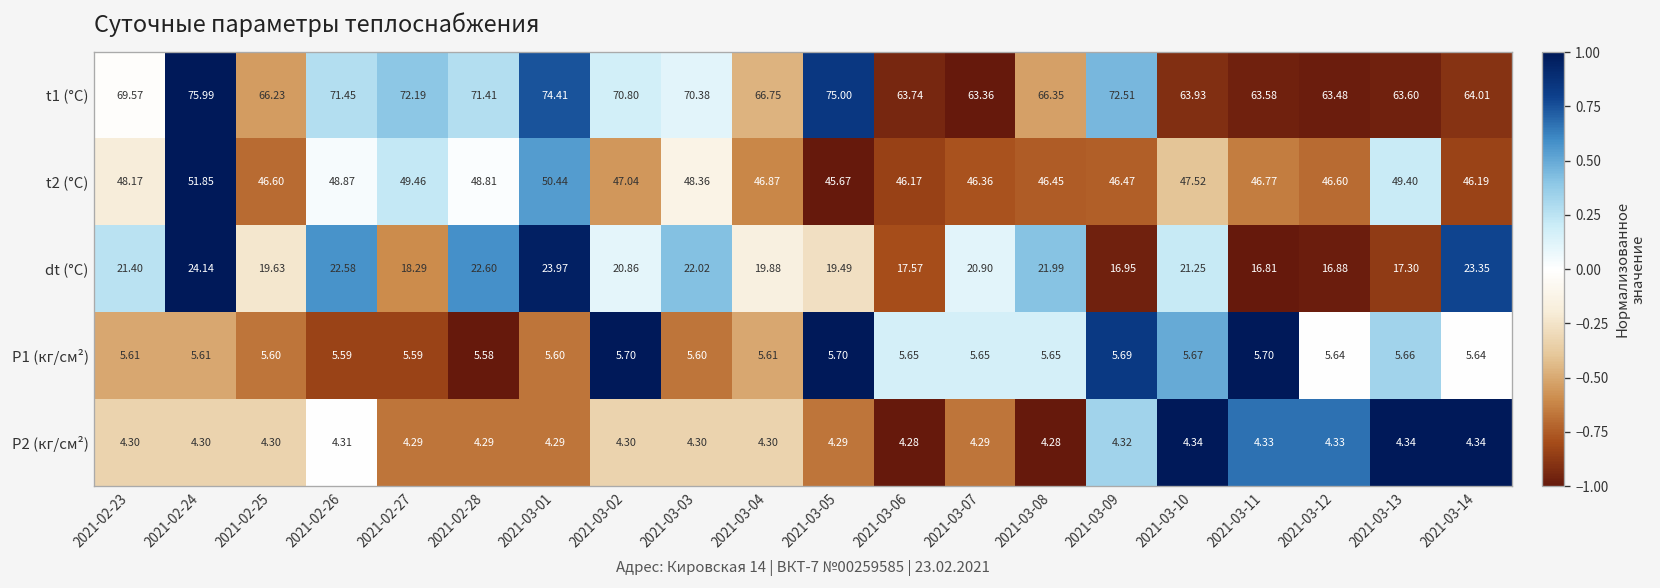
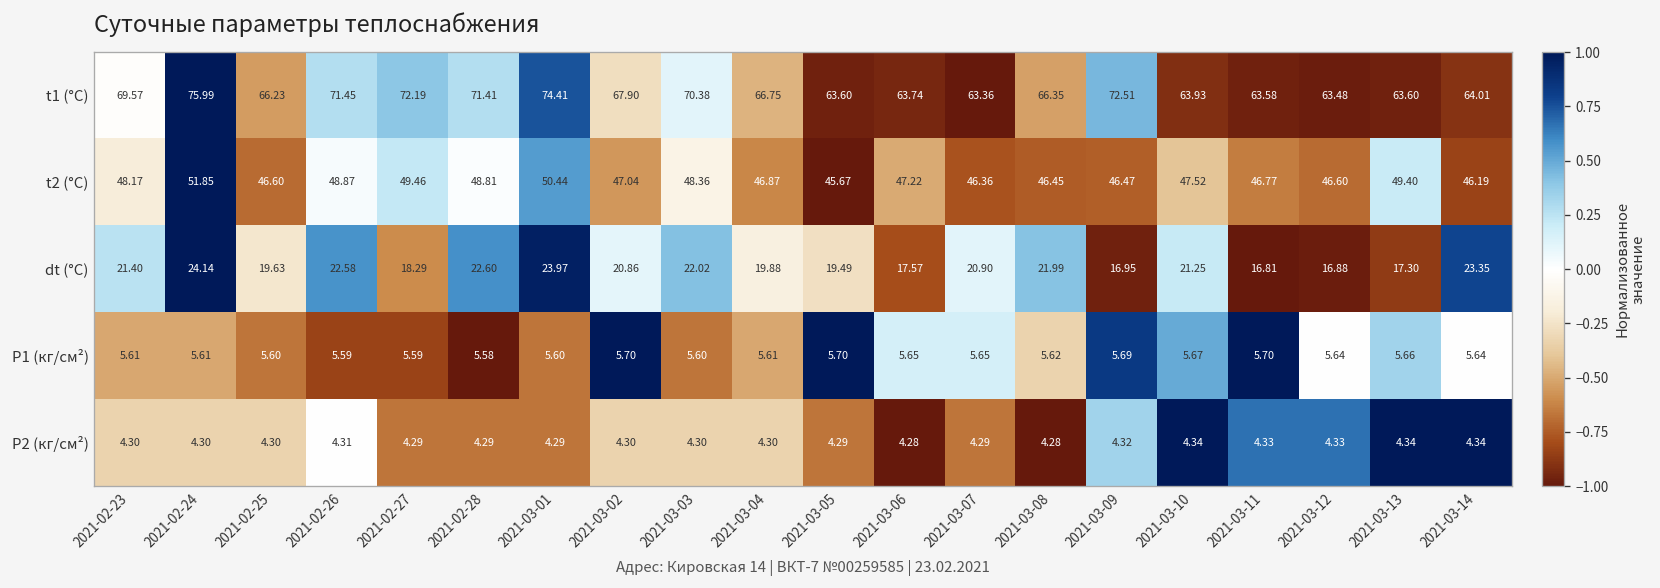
  {
    "t1 (°C)": {
      "2021-02-23": 69.57,
      "2021-02-24": 75.99,
      "2021-02-25": 66.23,
      "2021-02-26": 71.45,
      "2021-02-27": 72.19,
      "2021-02-28": 71.41,
      "2021-03-01": 74.41,
-     "2021-03-02": 70.80,
+     "2021-03-02": 67.90,
      "2021-03-03": 70.38,
      "2021-03-04": 66.75,
-     "2021-03-05": 75.00,
+     "2021-03-05": 63.60,
      "2021-03-06": 63.74,
      "2021-03-07": 63.36,
      "2021-03-08": 66.35,
      "2021-03-09": 72.51,
      "2021-03-10": 63.93,
      "2021-03-11": 63.58,
      "2021-03-12": 63.48,
      "2021-03-13": 63.60,
      "2021-03-14": 64.01
    },
    "t2 (°C)": {
      "2021-02-23": 48.17,
      "2021-02-24": 51.85,
      "2021-02-25": 46.60,
      "2021-02-26": 48.87,
      "2021-02-27": 49.46,
      "2021-02-28": 48.81,
      "2021-03-01": 50.44,
      "2021-03-02": 47.04,
      "2021-03-03": 48.36,
      "2021-03-04": 46.87,
      "2021-03-05": 45.67,
-     "2021-03-06": 46.17,
+     "2021-03-06": 47.22,
      "2021-03-07": 46.36,
      "2021-03-08": 46.45,
      "2021-03-09": 46.47,
      "2021-03-10": 47.52,
      "2021-03-11": 46.77,
      "2021-03-12": 46.60,
      "2021-03-13": 49.40,
      "2021-03-14": 46.19
    },
    "dt (°C)": {
      "2021-02-23": 21.40,
      "2021-02-24": 24.14,
      "2021-02-25": 19.63,
      "2021-02-26": 22.58,
      "2021-02-27": 18.29,
      "2021-02-28": 22.60,
      "2021-03-01": 23.97,
      "2021-03-02": 20.86,
      "2021-03-03": 22.02,
      "2021-03-04": 19.88,
      "2021-03-05": 19.49,
      "2021-03-06": 17.57,
      "2021-03-07": 20.90,
      "2021-03-08": 21.99,
      "2021-03-09": 16.95,
      "2021-03-10": 21.25,
      "2021-03-11": 16.81,
      "2021-03-12": 16.88,
      "2021-03-13": 17.30,
      "2021-03-14": 23.35
    },
    "P1 (кг/см²)": {
      "2021-02-23": 5.61,
      "2021-02-24": 5.61,
      "2021-02-25": 5.60,
      "2021-02-26": 5.59,
      "2021-02-27": 5.59,
      "2021-02-28": 5.58,
      "2021-03-01": 5.60,
      "2021-03-02": 5.70,
      "2021-03-03": 5.60,
      "2021-03-04": 5.61,
      "2021-03-05": 5.70,
      "2021-03-06": 5.65,
      "2021-03-07": 5.65,
-     "2021-03-08": 5.65,
+     "2021-03-08": 5.62,
      "2021-03-09": 5.69,
      "2021-03-10": 5.67,
      "2021-03-11": 5.70,
      "2021-03-12": 5.64,
      "2021-03-13": 5.66,
      "2021-03-14": 5.64
    },
    "P2 (кг/см²)": {
      "2021-02-23": 4.30,
      "2021-02-24": 4.30,
      "2021-02-25": 4.30,
      "2021-02-26": 4.31,
      "2021-02-27": 4.29,
      "2021-02-28": 4.29,
      "2021-03-01": 4.29,
      "2021-03-02": 4.30,
      "2021-03-03": 4.30,
      "2021-03-04": 4.30,
      "2021-03-05": 4.29,
      "2021-03-06": 4.28,
      "2021-03-07": 4.29,
      "2021-03-08": 4.28,
      "2021-03-09": 4.32,
      "2021-03-10": 4.34,
      "2021-03-11": 4.33,
      "2021-03-12": 4.33,
      "2021-03-13": 4.34,
      "2021-03-14": 4.34
    }
  }
